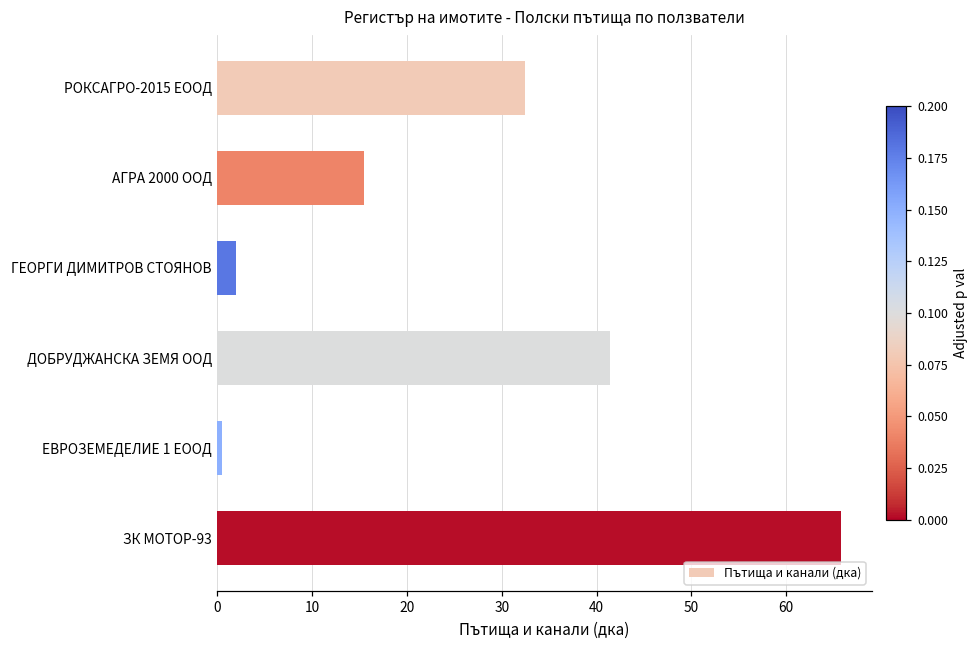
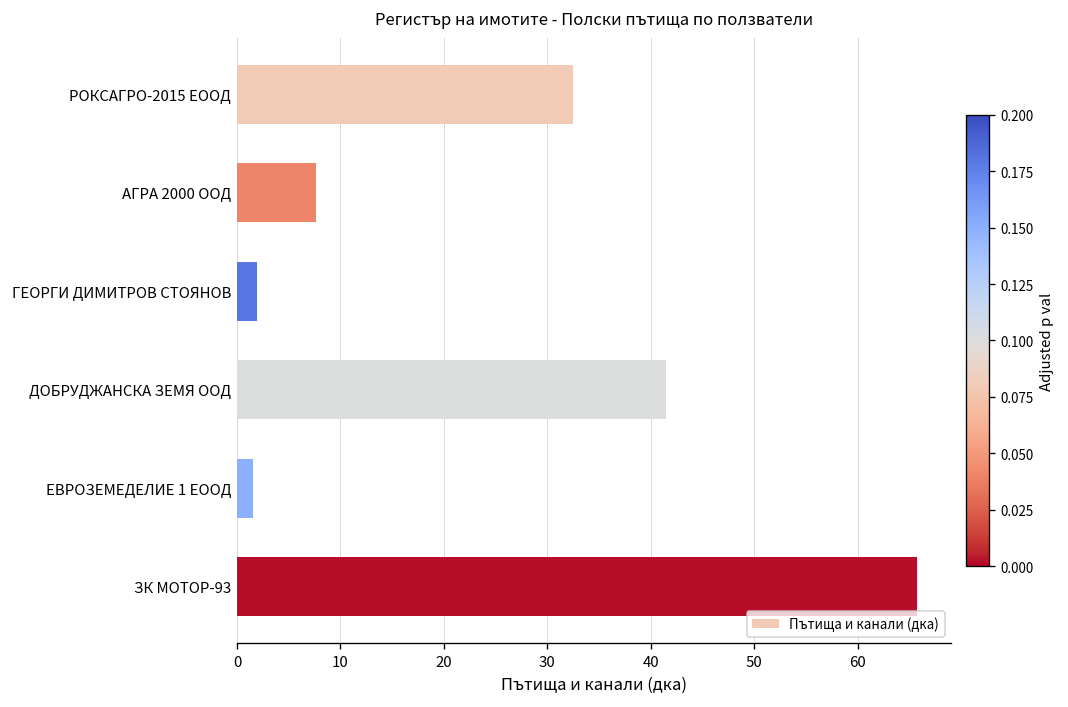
  {
    "РОКСАГРО-2015 ЕООД": 32,
-   "АГРА 2000 ООД": 15,
+   "АГРА 2000 ООД": 8,
    "ГЕОРГИ ДИМИТРОВ СТОЯНОВ": 2,
    "ДОБРУДЖАНСКА ЗЕМЯ ООД": 41,
-   "ЕВРОЗЕМЕДЕЛИЕ 1 ЕООД": 1,
+   "ЕВРОЗЕМЕДЕЛИЕ 1 ЕООД": 2,
    "ЗК МОТОР-93": 66
  }
